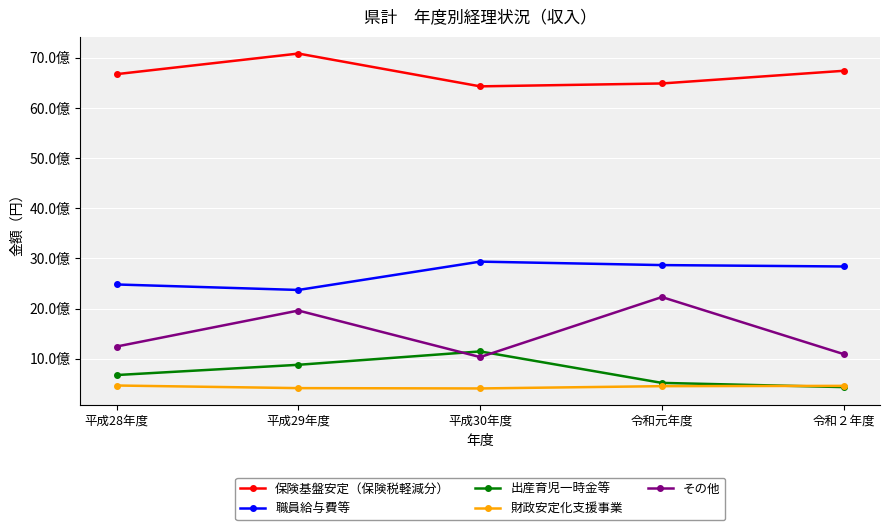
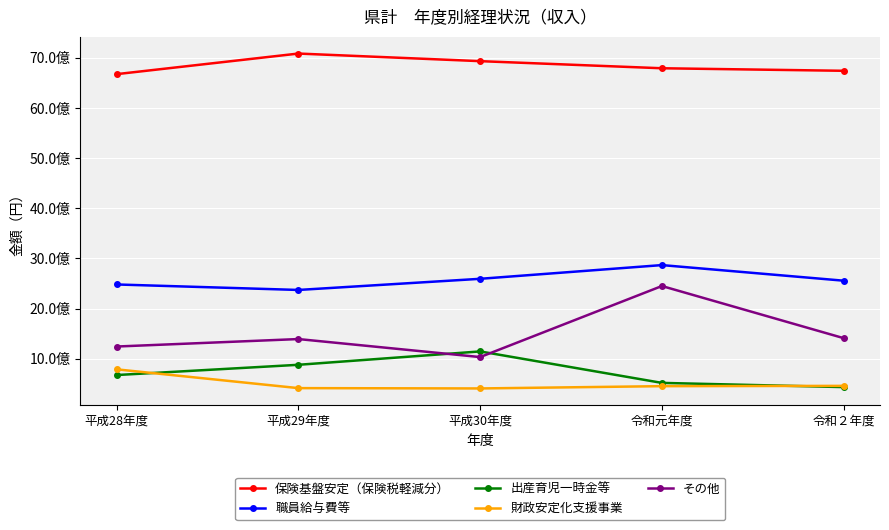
  {
    "保険基盤安定（保険税軽減分）": {
      "平成28年度": "67億",
      "平成29年度": "71億",
-     "平成30年度": "64億",
-     "令和元年度": "65億",
+     "平成30年度": "69億",
+     "令和元年度": "68億",
      "令和２年度": "67億"
    },
    "職員給与費等": {
      "平成28年度": "25億",
      "平成29年度": "24億",
-     "平成30年度": "29億",
+     "平成30年度": "26億",
      "令和元年度": "29億",
-     "令和２年度": "28億"
+     "令和２年度": "26億"
    },
    "出産育児一時金等": {
      "平成28年度": "7億",
      "平成29年度": "9億",
      "平成30年度": "11億",
      "令和元年度": "5億"
    },
    "財政安定化支援事業": {
-     "平成28年度": "5億",
+     "平成28年度": "8億",
      "平成29年度": "4億",
      "平成30年度": "4億",
      "令和元年度": "5億"
    },
    "その他": {
      "平成28年度": "12億",
-     "平成29年度": "20億",
+     "平成29年度": "14億",
      "平成30年度": "10億",
-     "令和元年度": "22億",
-     "令和２年度": "11億"
+     "令和元年度": "25億",
+     "令和２年度": "14億"
    }
  }
